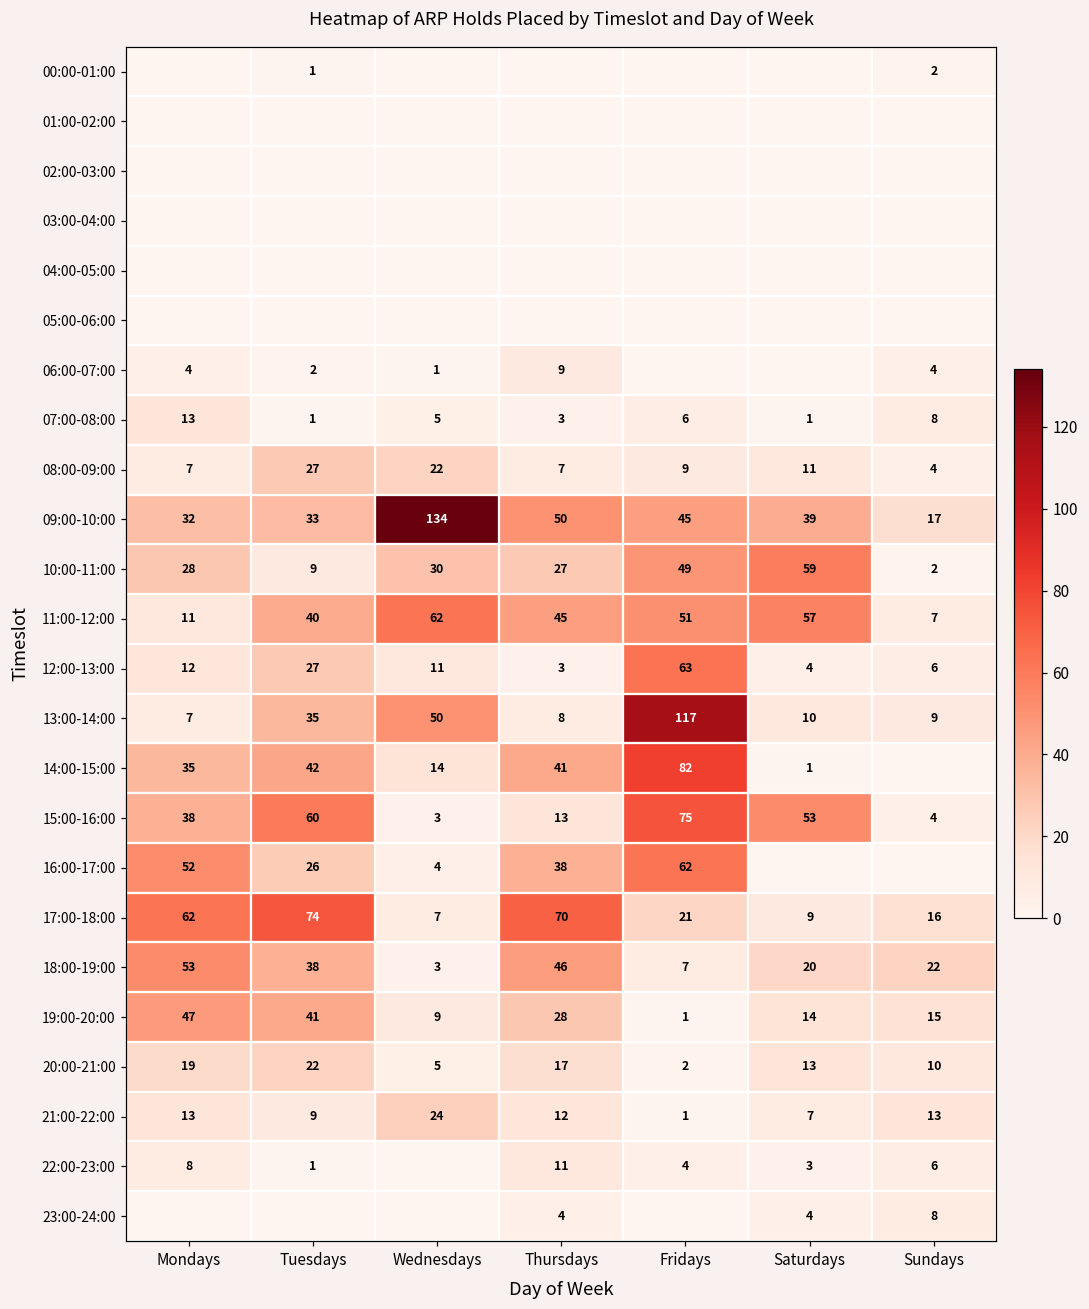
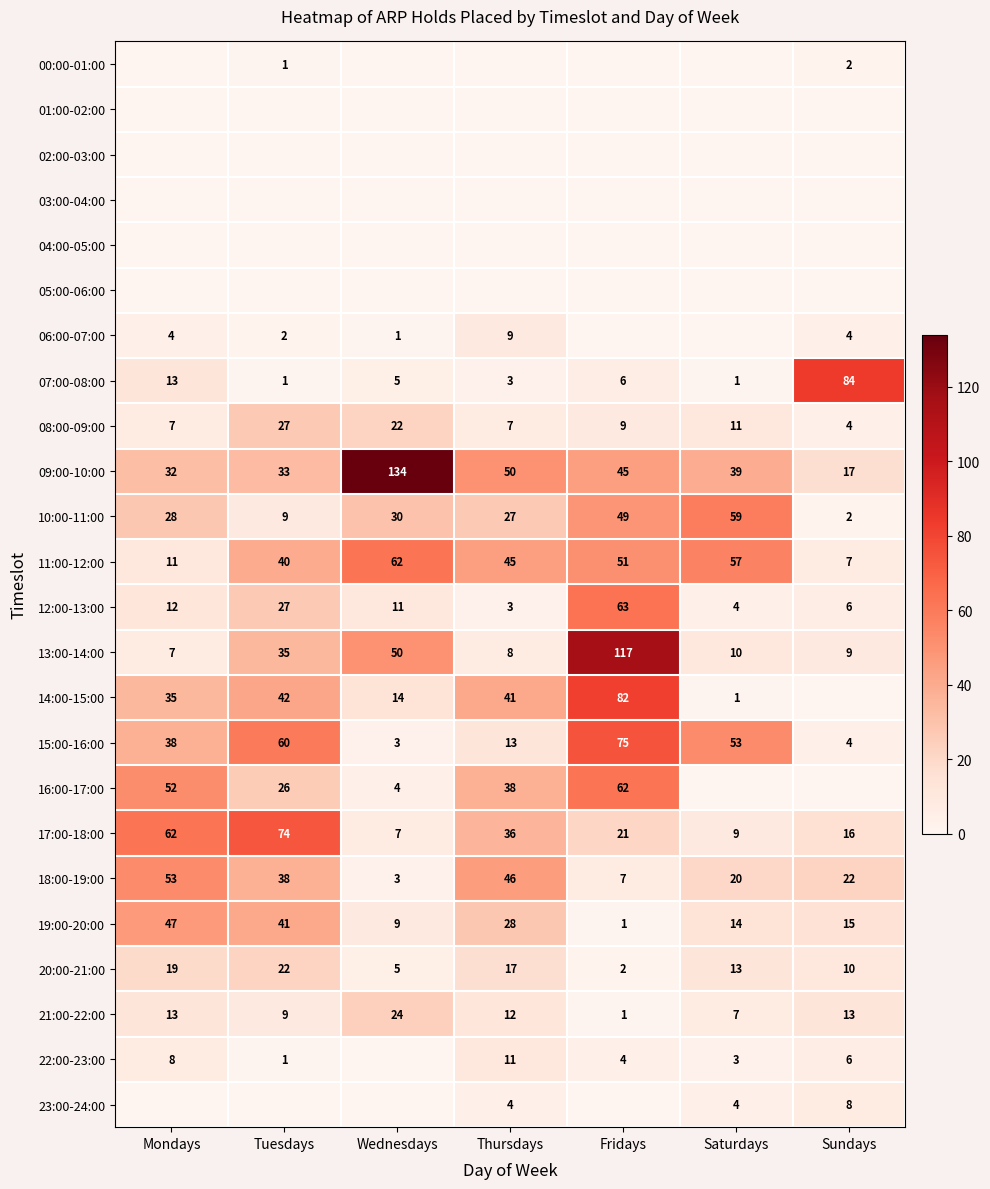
  {
    "00:00-01:00": {
      "Tuesdays": 1,
      "Sundays": 2
    },
    "06:00-07:00": {
      "Mondays": 4,
      "Tuesdays": 2,
      "Wednesdays": 1,
      "Thursdays": 9,
      "Sundays": 4
    },
    "07:00-08:00": {
      "Mondays": 13,
      "Tuesdays": 1,
      "Wednesdays": 5,
      "Thursdays": 3,
      "Fridays": 6,
      "Saturdays": 1,
-     "Sundays": 8
+     "Sundays": 84
    },
    "08:00-09:00": {
      "Mondays": 7,
      "Tuesdays": 27,
      "Wednesdays": 22,
      "Thursdays": 7,
      "Fridays": 9,
      "Saturdays": 11,
      "Sundays": 4
    },
    "09:00-10:00": {
      "Mondays": 32,
      "Tuesdays": 33,
      "Wednesdays": 134,
      "Thursdays": 50,
      "Fridays": 45,
      "Saturdays": 39,
      "Sundays": 17
    },
    "10:00-11:00": {
      "Mondays": 28,
      "Tuesdays": 9,
      "Wednesdays": 30,
      "Thursdays": 27,
      "Fridays": 49,
      "Saturdays": 59,
      "Sundays": 2
    },
    "11:00-12:00": {
      "Mondays": 11,
      "Tuesdays": 40,
      "Wednesdays": 62,
      "Thursdays": 45,
      "Fridays": 51,
      "Saturdays": 57,
      "Sundays": 7
    },
    "12:00-13:00": {
      "Mondays": 12,
      "Tuesdays": 27,
      "Wednesdays": 11,
      "Thursdays": 3,
      "Fridays": 63,
      "Saturdays": 4,
      "Sundays": 6
    },
    "13:00-14:00": {
      "Mondays": 7,
      "Tuesdays": 35,
      "Wednesdays": 50,
      "Thursdays": 8,
      "Fridays": 117,
      "Saturdays": 10,
      "Sundays": 9
    },
    "14:00-15:00": {
      "Mondays": 35,
      "Tuesdays": 42,
      "Wednesdays": 14,
      "Thursdays": 41,
      "Fridays": 82,
      "Saturdays": 1
    },
    "15:00-16:00": {
      "Mondays": 38,
      "Tuesdays": 60,
      "Wednesdays": 3,
      "Thursdays": 13,
      "Fridays": 75,
      "Saturdays": 53,
      "Sundays": 4
    },
    "16:00-17:00": {
      "Mondays": 52,
      "Tuesdays": 26,
      "Wednesdays": 4,
      "Thursdays": 38,
      "Fridays": 62
    },
    "17:00-18:00": {
      "Mondays": 62,
      "Tuesdays": 74,
      "Wednesdays": 7,
-     "Thursdays": 70,
+     "Thursdays": 36,
      "Fridays": 21,
      "Saturdays": 9,
      "Sundays": 16
    },
    "18:00-19:00": {
      "Mondays": 53,
      "Tuesdays": 38,
      "Wednesdays": 3,
      "Thursdays": 46,
      "Fridays": 7,
      "Saturdays": 20,
      "Sundays": 22
    },
    "19:00-20:00": {
      "Mondays": 47,
      "Tuesdays": 41,
      "Wednesdays": 9,
      "Thursdays": 28,
      "Fridays": 1,
      "Saturdays": 14,
      "Sundays": 15
    },
    "20:00-21:00": {
      "Mondays": 19,
      "Tuesdays": 22,
      "Wednesdays": 5,
      "Thursdays": 17,
      "Fridays": 2,
      "Saturdays": 13,
      "Sundays": 10
    },
    "21:00-22:00": {
      "Mondays": 13,
      "Tuesdays": 9,
      "Wednesdays": 24,
      "Thursdays": 12,
      "Fridays": 1,
      "Saturdays": 7,
      "Sundays": 13
    },
    "22:00-23:00": {
      "Mondays": 8,
      "Tuesdays": 1,
      "Thursdays": 11,
      "Fridays": 4,
      "Saturdays": 3,
      "Sundays": 6
    },
    "23:00-24:00": {
      "Thursdays": 4,
      "Saturdays": 4,
      "Sundays": 8
    }
  }
